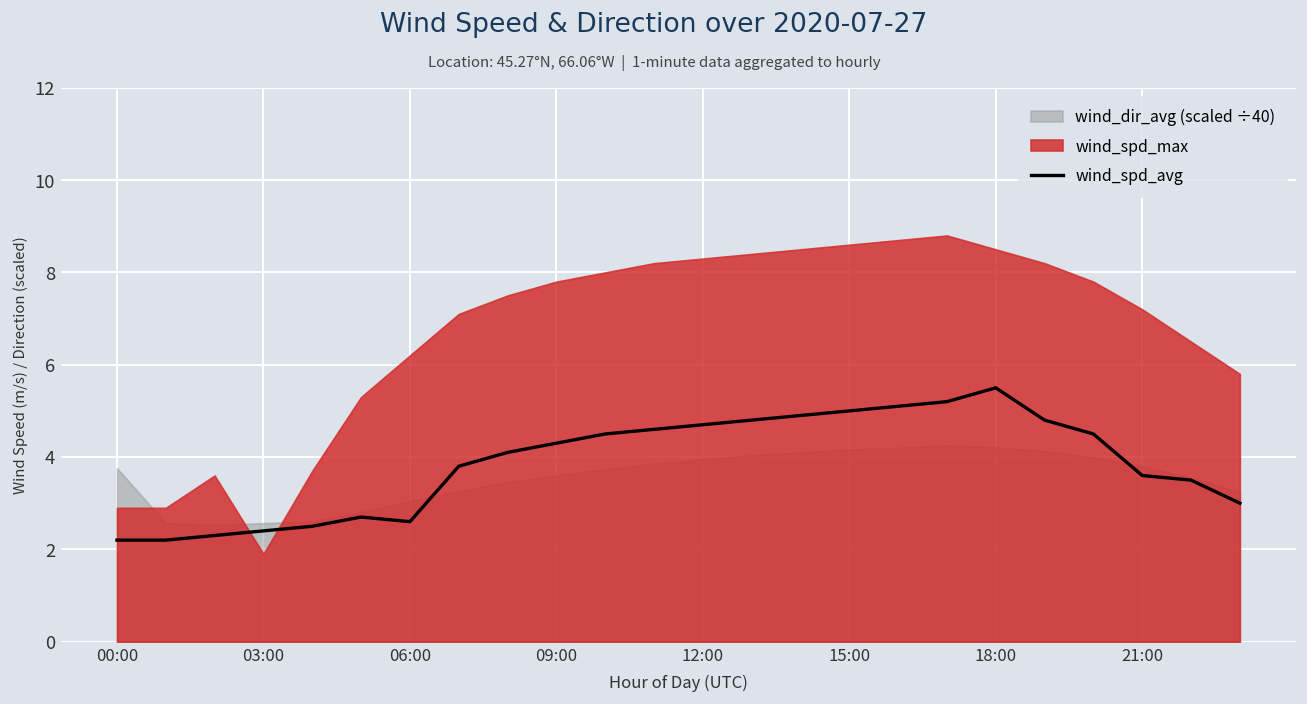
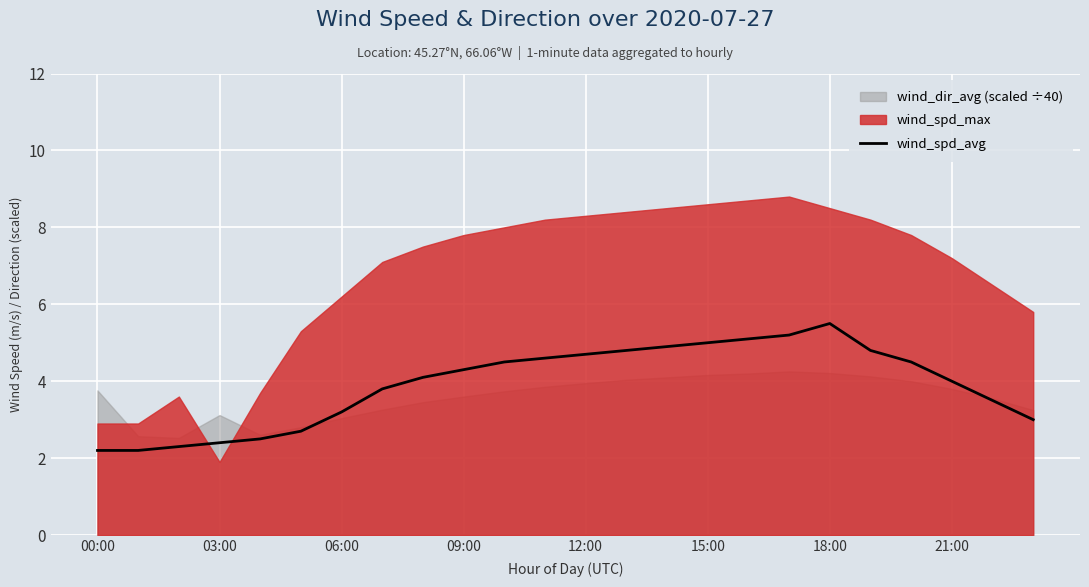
  {
    "wind_spd_avg": {
      "00:00": 2.2,
      "03:00": 2.4,
-     "06:00": 2.6,
+     "06:00": 3.2,
      "09:00": 4.3,
      "12:00": 4.7,
      "15:00": 5.0,
      "18:00": 5.5,
-     "21:00": 3.6
+     "21:00": 4.0
    },
    "wind_dir_avg (scaled ÷40)": {
      "00:00": 3.8,
-     "03:00": 2.6,
+     "03:00": 3.1,
      "06:00": 3.0,
      "09:00": 3.6,
      "12:00": 4.0,
      "15:00": 4.2,
      "18:00": 4.2,
      "21:00": 3.8
    },
    "wind_spd_max": {
      "00:00": 2.9,
      "03:00": 1.9,
      "06:00": 6.2,
      "09:00": 7.8,
      "12:00": 8.3,
      "15:00": 8.6,
      "18:00": 8.5,
      "21:00": 7.2
    }
  }
